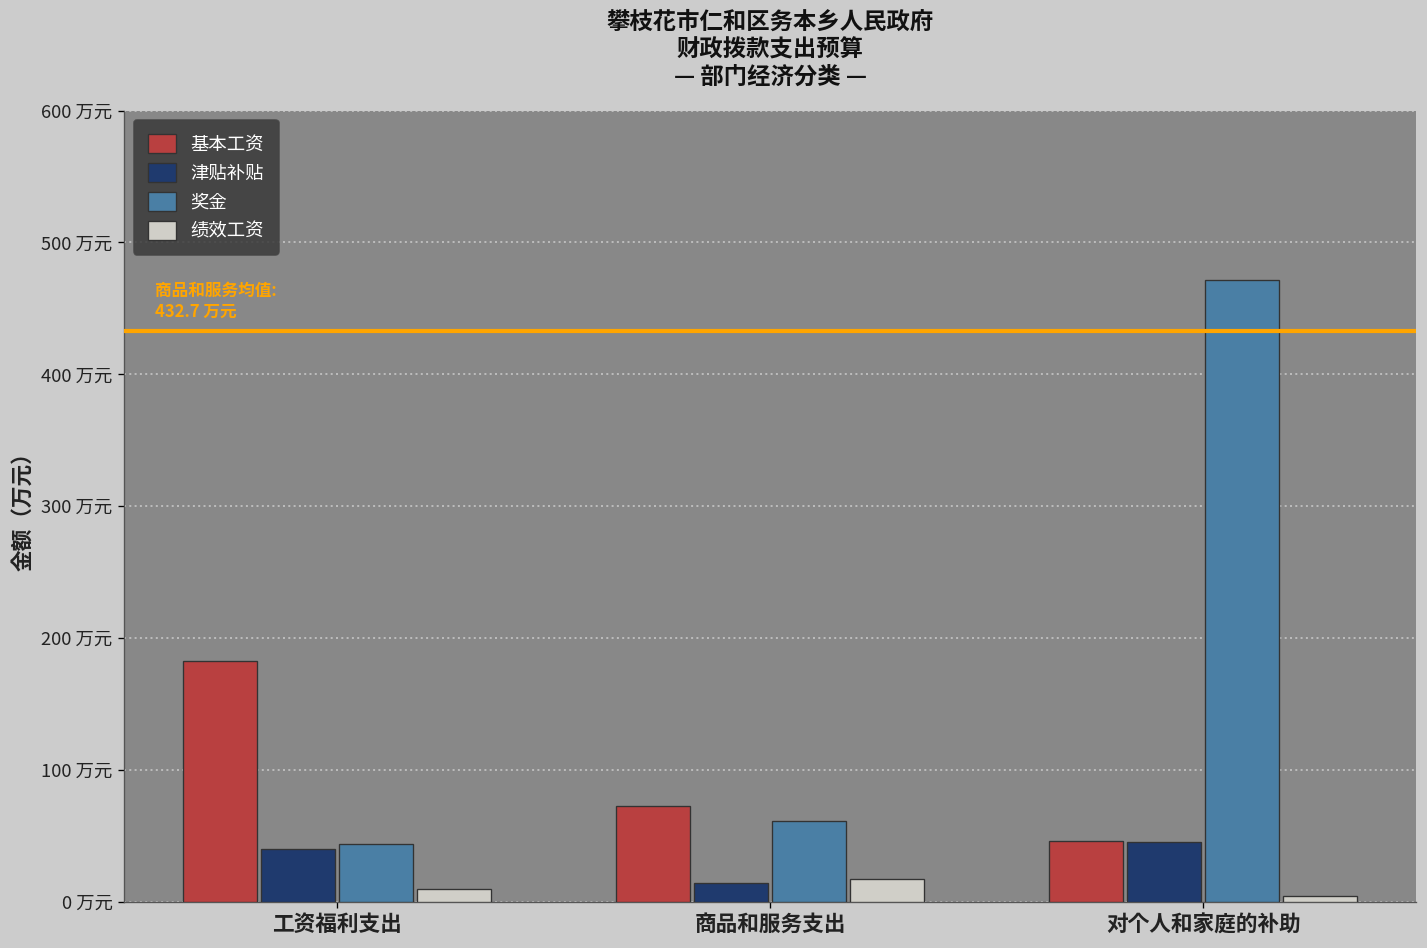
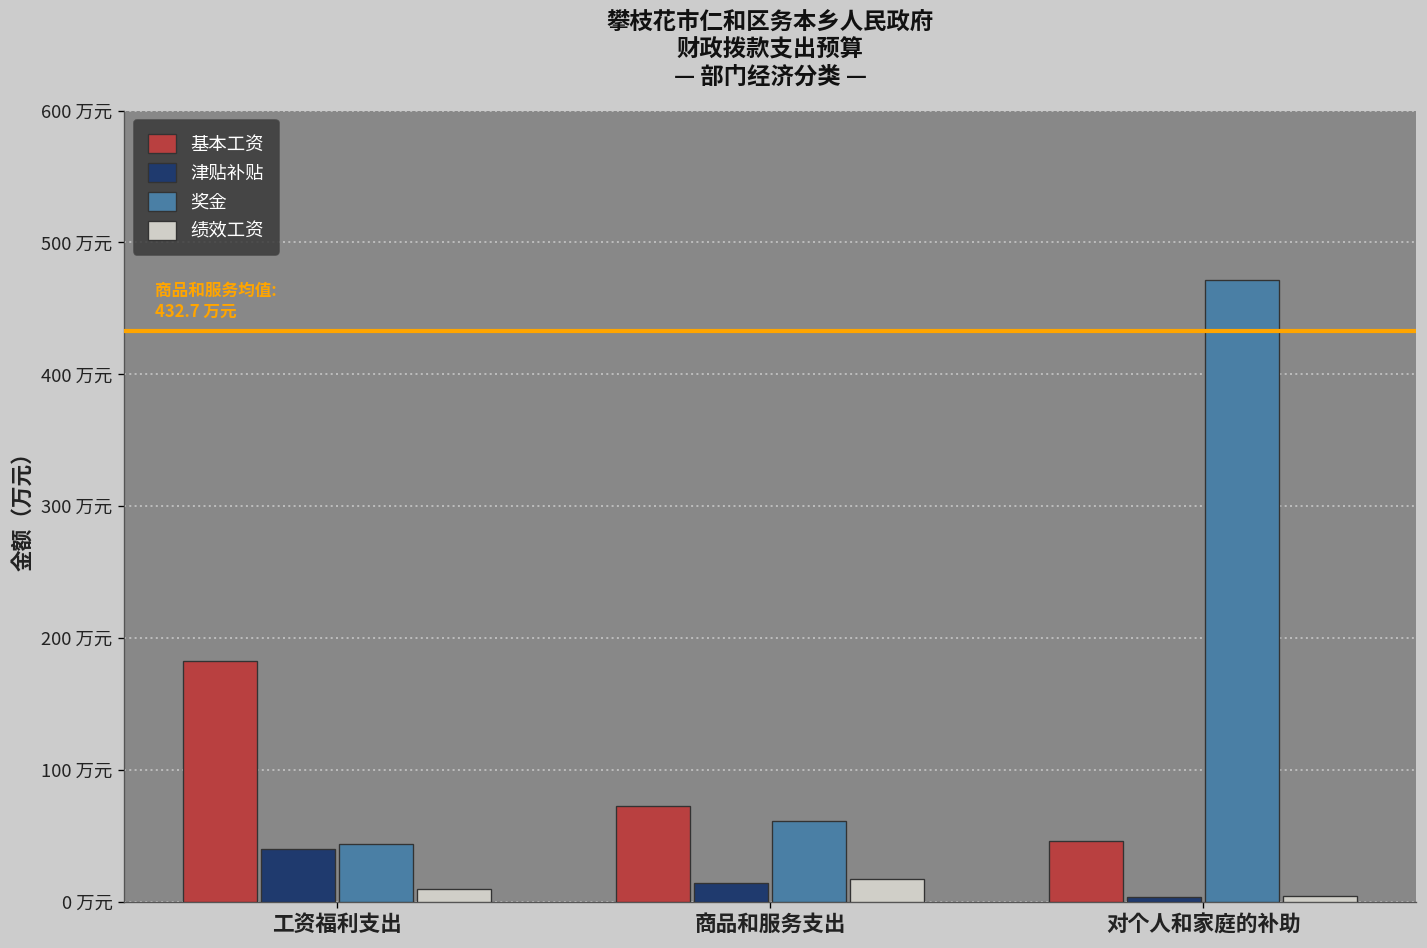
  {
    "基本工资": {
      "工资福利支出": "183 万元",
      "商品和服务支出": "73 万元",
      "对个人和家庭的补助": "46 万元"
    },
    "津贴补贴": {
      "工资福利支出": "40 万元",
      "商品和服务支出": "14 万元",
-     "对个人和家庭的补助": "45 万元"
+     "对个人和家庭的补助": "3 万元"
    },
    "奖金": {
      "工资福利支出": "44 万元",
      "商品和服务支出": "61 万元",
      "对个人和家庭的补助": "472 万元"
    },
    "绩效工资": {
      "工资福利支出": "9 万元",
      "商品和服务支出": "17 万元",
      "对个人和家庭的补助": "4 万元"
    }
  }
